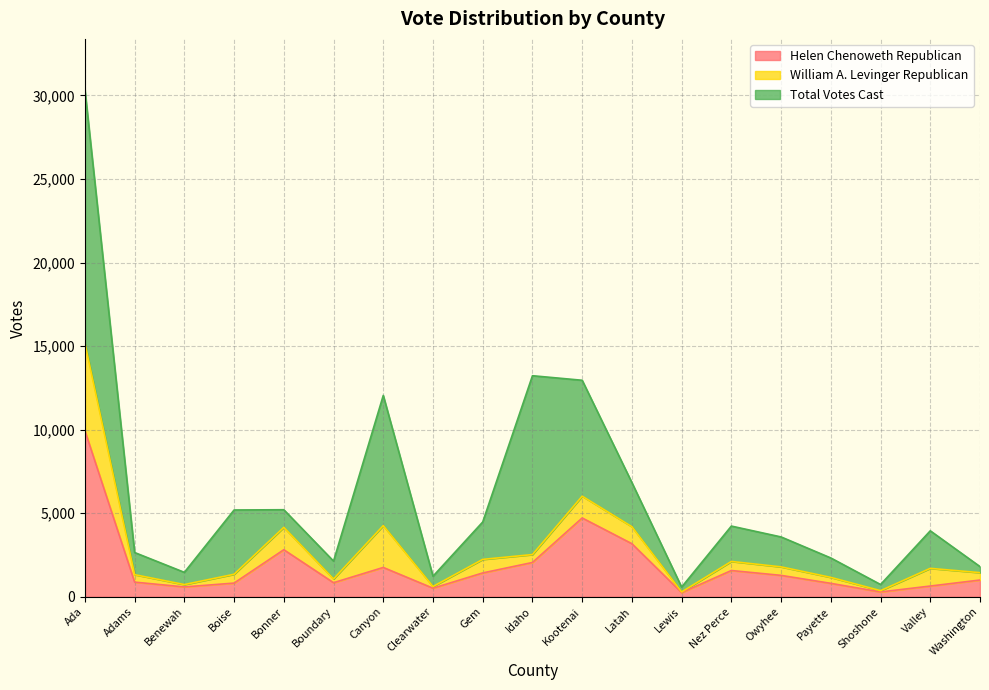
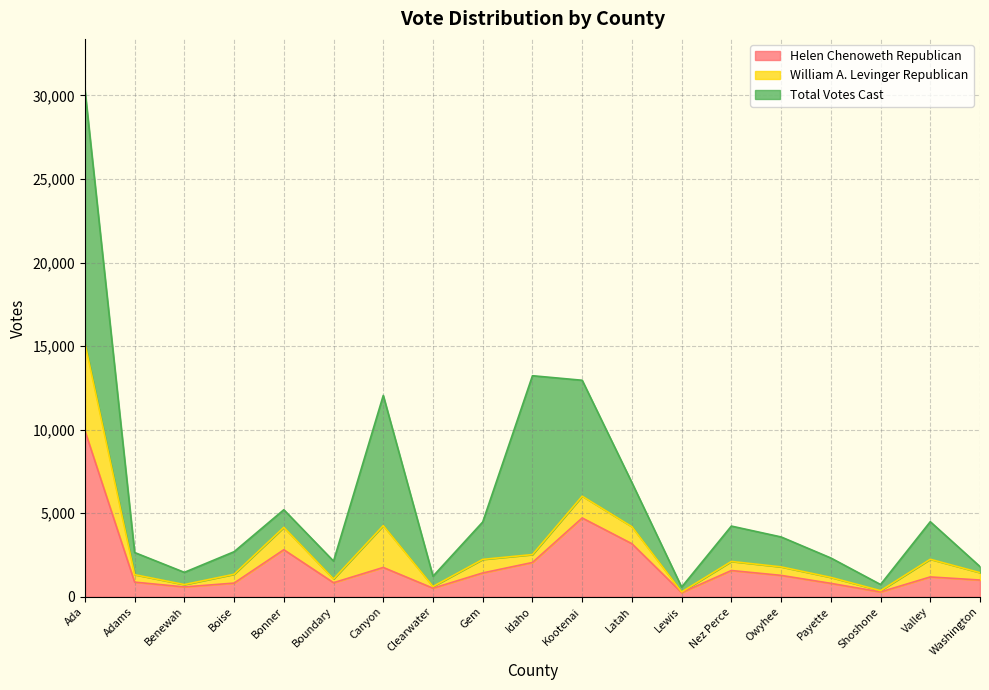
  {
    "Helen Chenoweth Republican": {
      "Ada": "9,900",
      "Adams": "900",
      "Boise": "800",
      "Bonner": "2,800",
      "Boundary": "800",
      "Canyon": "1,800",
      "Gem": "1,400",
      "Idaho": "2,100",
      "Kootenai": "4,700",
      "Latah": "3,200",
      "Nez Perce": "1,600",
      "Owyhee": "1,300",
      "Payette": "800",
-     "Valley": "600",
+     "Valley": "1,200",
      "Washington": "1,000"
    },
    "William A. Levinger Republican": {
      "Ada": "5,200",
      "Adams": "400",
      "Boise": "500",
      "Bonner": "1,300",
      "Boundary": "200",
      "Canyon": "2,500",
      "Gem": "800",
      "Idaho": "500",
      "Kootenai": "1,300",
      "Latah": "1,000",
      "Nez Perce": "500",
      "Owyhee": "500",
      "Payette": "400",
      "Valley": "1,100",
      "Washington": "400"
    },
    "Total Votes Cast": {
      "Ada": "15,200",
      "Adams": "1,300",
      "Benewah": "700",
-     "Boise": "3,800",
+     "Boise": "1,300",
      "Bonner": "1,100",
      "Boundary": "1,100",
      "Canyon": "7,800",
      "Clearwater": "600",
      "Gem": "2,200",
      "Idaho": "10,700",
      "Kootenai": "6,900",
      "Latah": "2,600",
      "Lewis": "300",
      "Nez Perce": "2,100",
      "Owyhee": "1,800",
      "Payette": "1,200",
      "Shoshone": "400",
      "Valley": "2,200",
      "Washington": "400"
    }
  }
